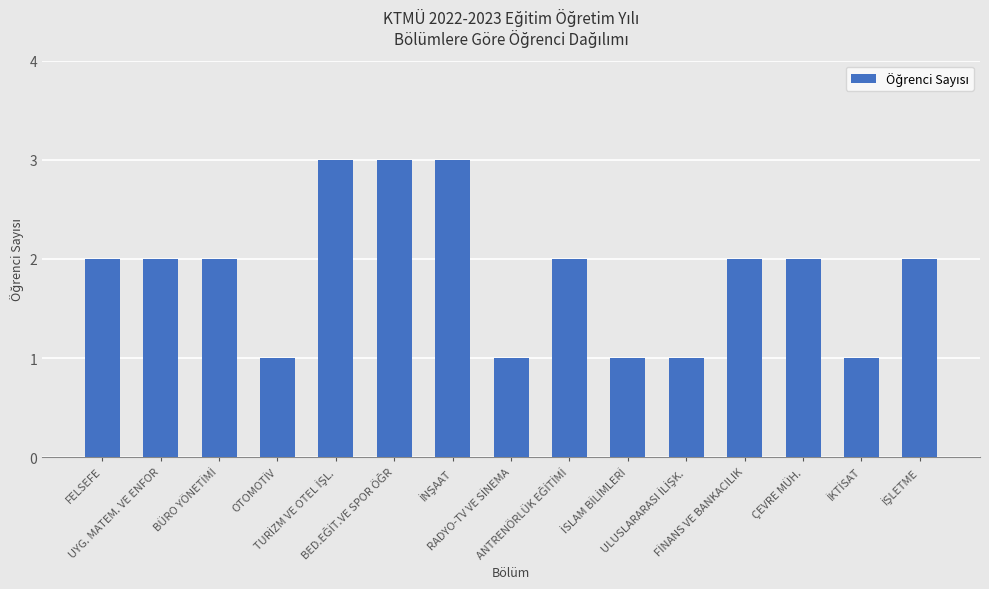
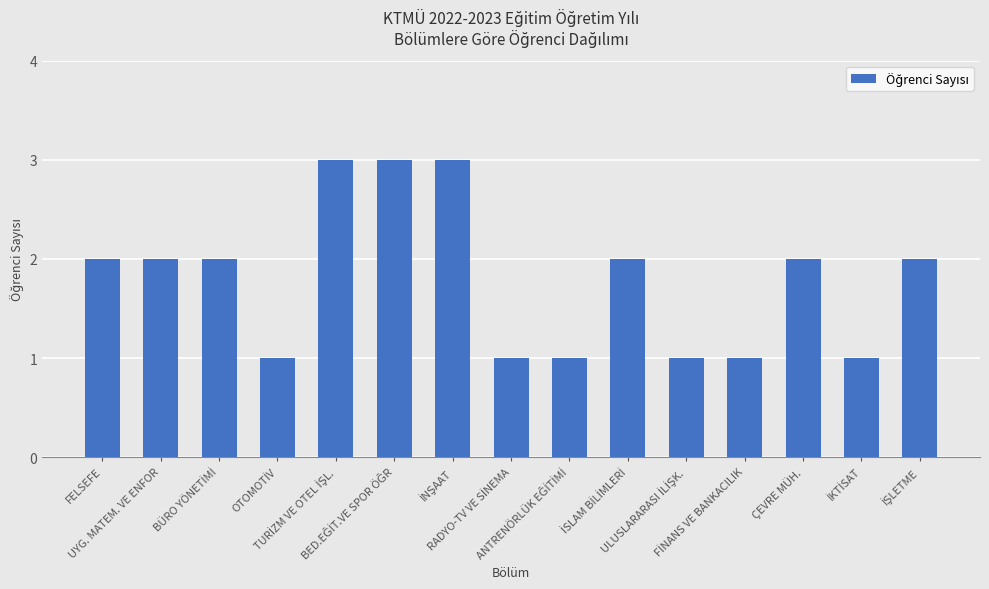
  {
    "FELSEFE": 2,
    "UYG. MATEM. VE ENFOR": 2,
    "BÜRO YÖNETİMİ": 2,
    "OTOMOTİV": 1,
    "TURİZM VE OTEL İŞL.": 3,
    "BED.EĞİT.VE SPOR ÖĞR": 3,
    "İNŞAAT": 3,
    "RADYO-TV VE SİNEMA": 1,
-   "ANTRENÖRLÜK EĞİTİMİ": 2,
-   "İSLAM BİLİMLERİ": 1,
+   "ANTRENÖRLÜK EĞİTİMİ": 1,
+   "İSLAM BİLİMLERİ": 2,
    "ULUSLARARASI İLİŞK.": 1,
-   "FİNANS VE BANKACILIK": 2,
+   "FİNANS VE BANKACILIK": 1,
    "ÇEVRE MÜH.": 2,
    "İKTİSAT": 1,
    "İŞLETME": 2
  }
